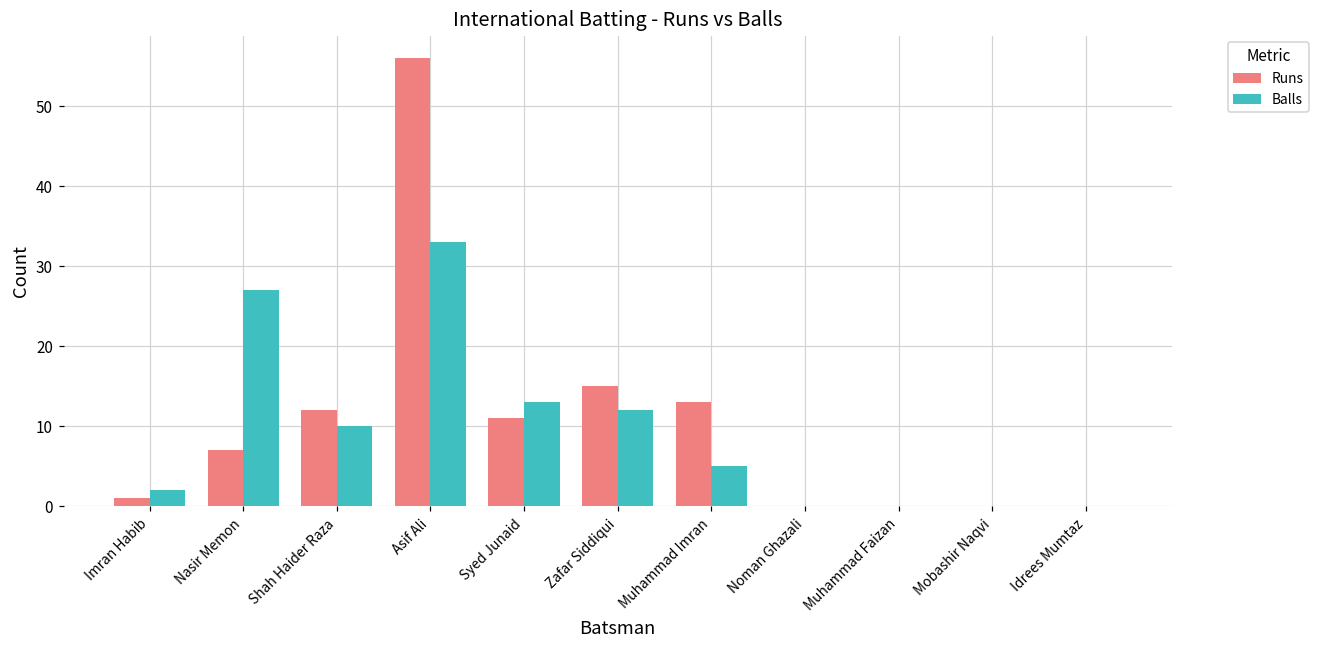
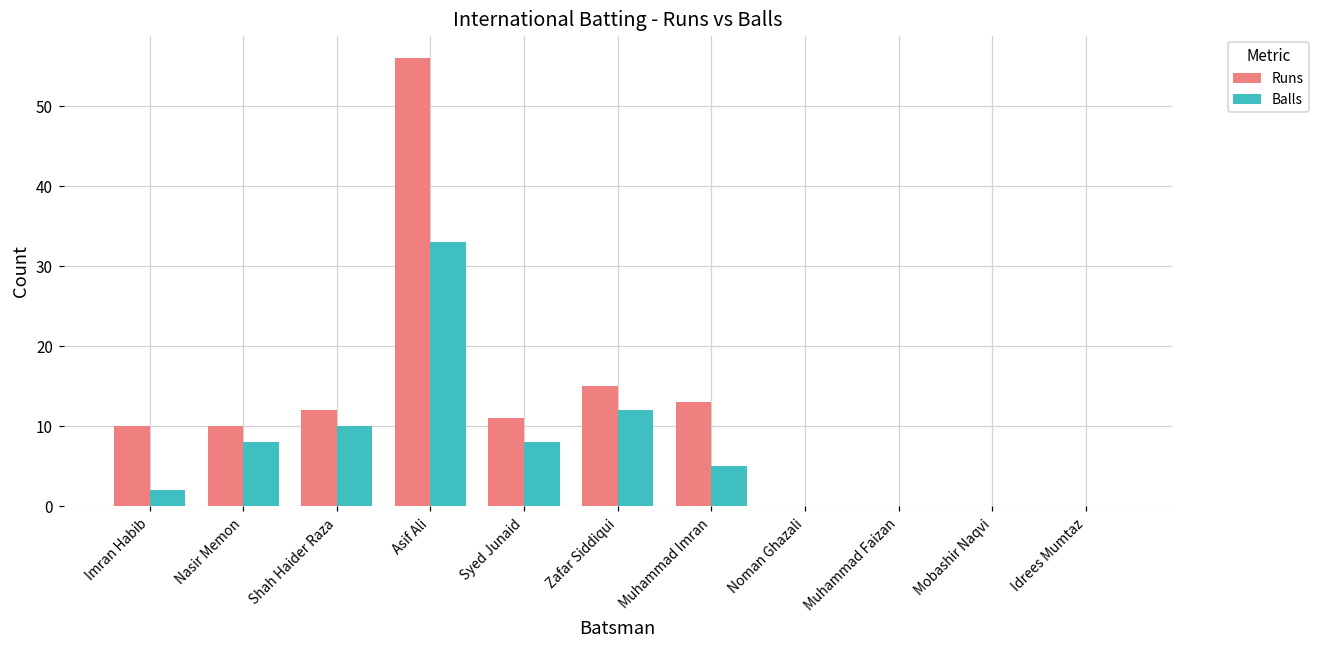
  {
    "Runs": {
-     "Imran Habib": 1,
-     "Nasir Memon": 7,
+     "Imran Habib": 10,
+     "Nasir Memon": 10,
      "Shah Haider Raza": 12,
      "Asif Ali": 56,
      "Syed Junaid": 11,
      "Zafar Siddiqui": 15,
      "Muhammad Imran": 13,
      "Noman Ghazali": 0,
      "Muhammad Faizan": 0,
      "Mobashir Naqvi": 0,
      "Idrees Mumtaz": 0
    },
    "Balls": {
      "Imran Habib": 2,
-     "Nasir Memon": 27,
+     "Nasir Memon": 8,
      "Shah Haider Raza": 10,
      "Asif Ali": 33,
-     "Syed Junaid": 13,
+     "Syed Junaid": 8,
      "Zafar Siddiqui": 12,
      "Muhammad Imran": 5,
      "Noman Ghazali": 0,
      "Muhammad Faizan": 0,
      "Mobashir Naqvi": 0,
      "Idrees Mumtaz": 0
    }
  }
